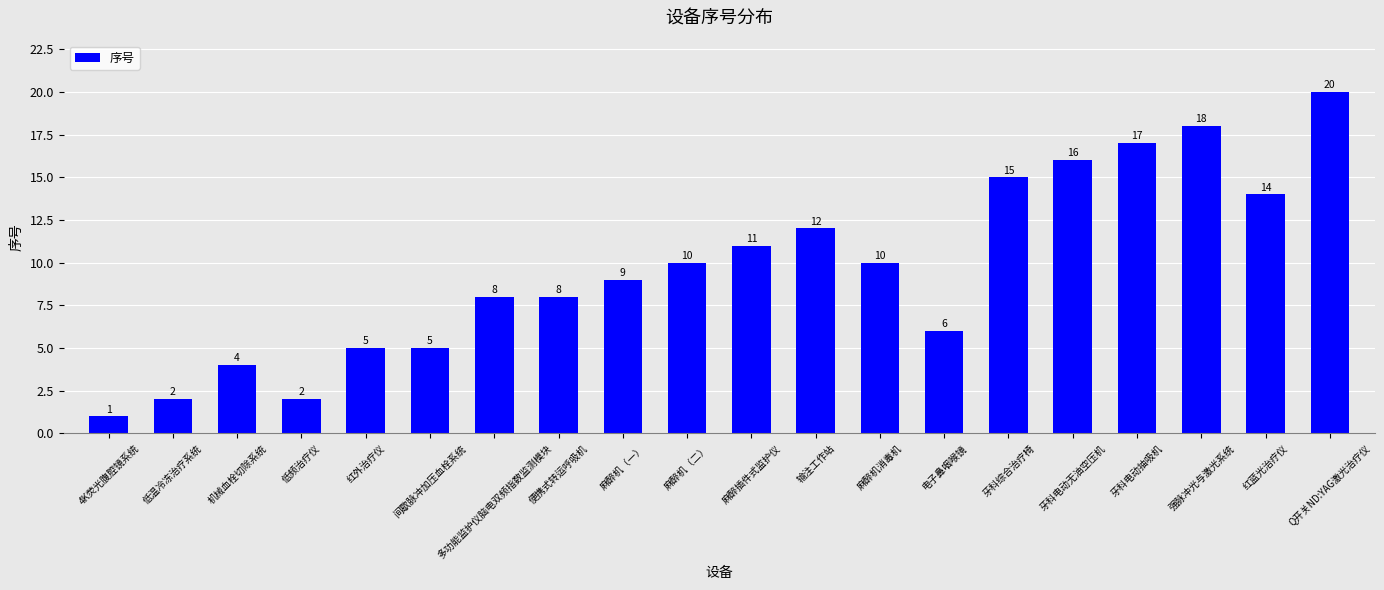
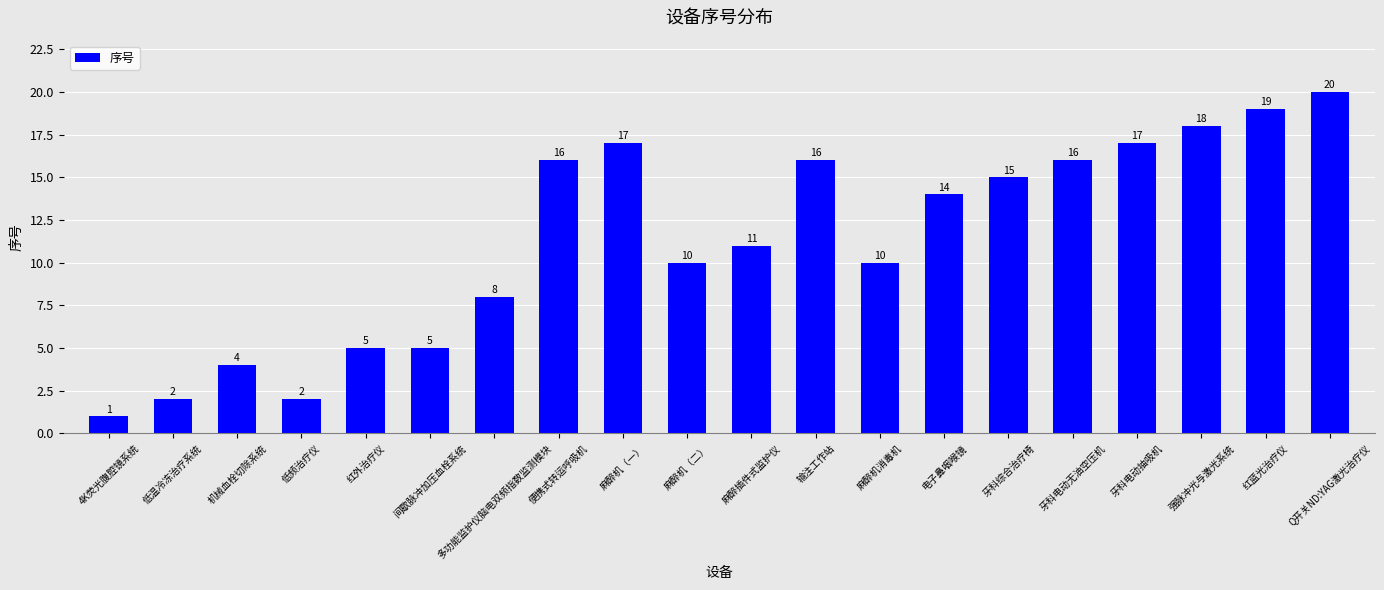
  {
    "4K荧光腹腔镜系统": 1,
    "低温冷冻治疗系统": 2,
    "机械血栓切除系统": 4,
    "低频治疗仪": 2,
    "红外治疗仪": 5,
    "间歇脉冲加压血栓系统": 5,
    "多功能监护仪脑电双频指数监测模块": 8,
-   "便携式转运呼吸机": 8,
-   "麻醉机（一）": 9,
+   "便携式转运呼吸机": 16,
+   "麻醉机（一）": 17,
    "麻醉机（二）": 10,
    "麻醉插件式监护仪": 11,
-   "输注工作站": 12,
+   "输注工作站": 16,
    "麻醉机消毒机": 10,
-   "电子鼻咽喉镜": 6,
+   "电子鼻咽喉镜": 14,
    "牙科综合治疗椅": 15,
    "牙科电动无油空压机": 16,
    "牙科电动抽吸机": 17,
    "强脉冲光与激光系统": 18,
-   "红蓝光治疗仪": 14,
+   "红蓝光治疗仪": 19,
    "Q开关ND:YAG激光治疗仪": 20
  }
